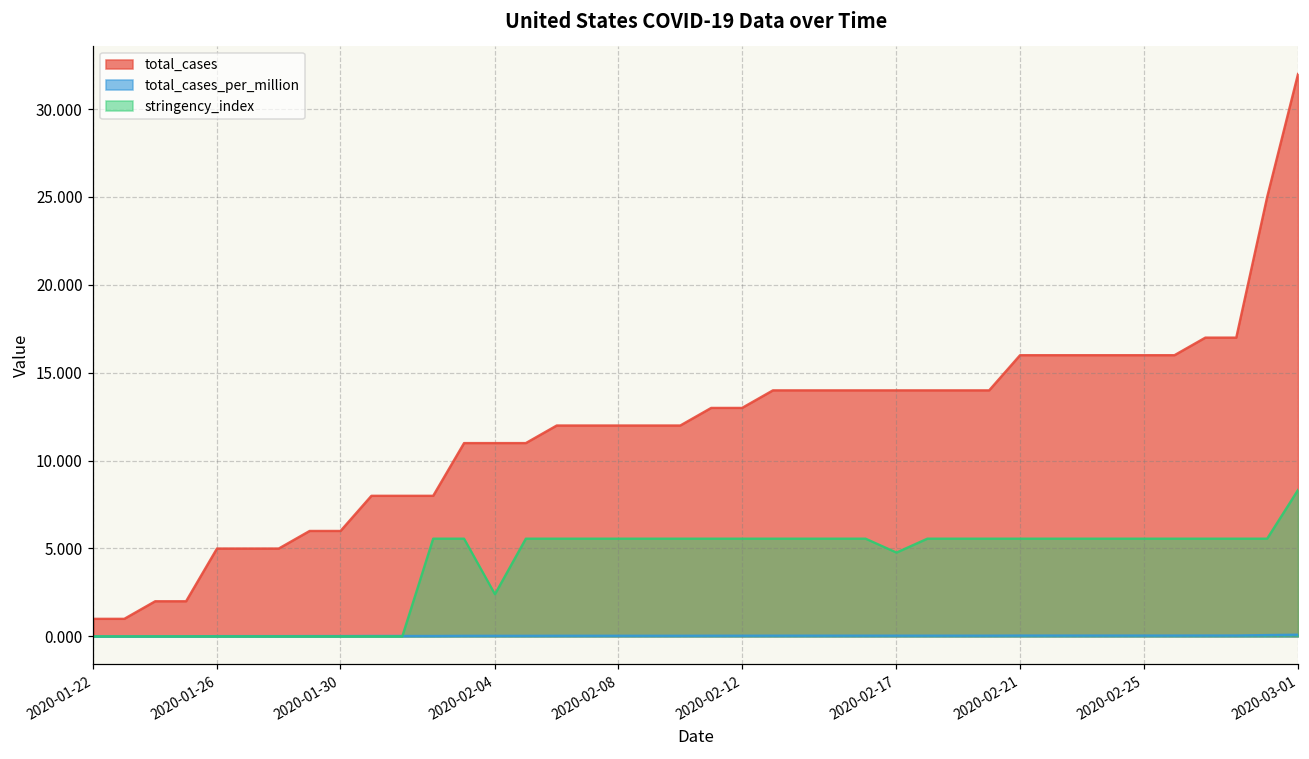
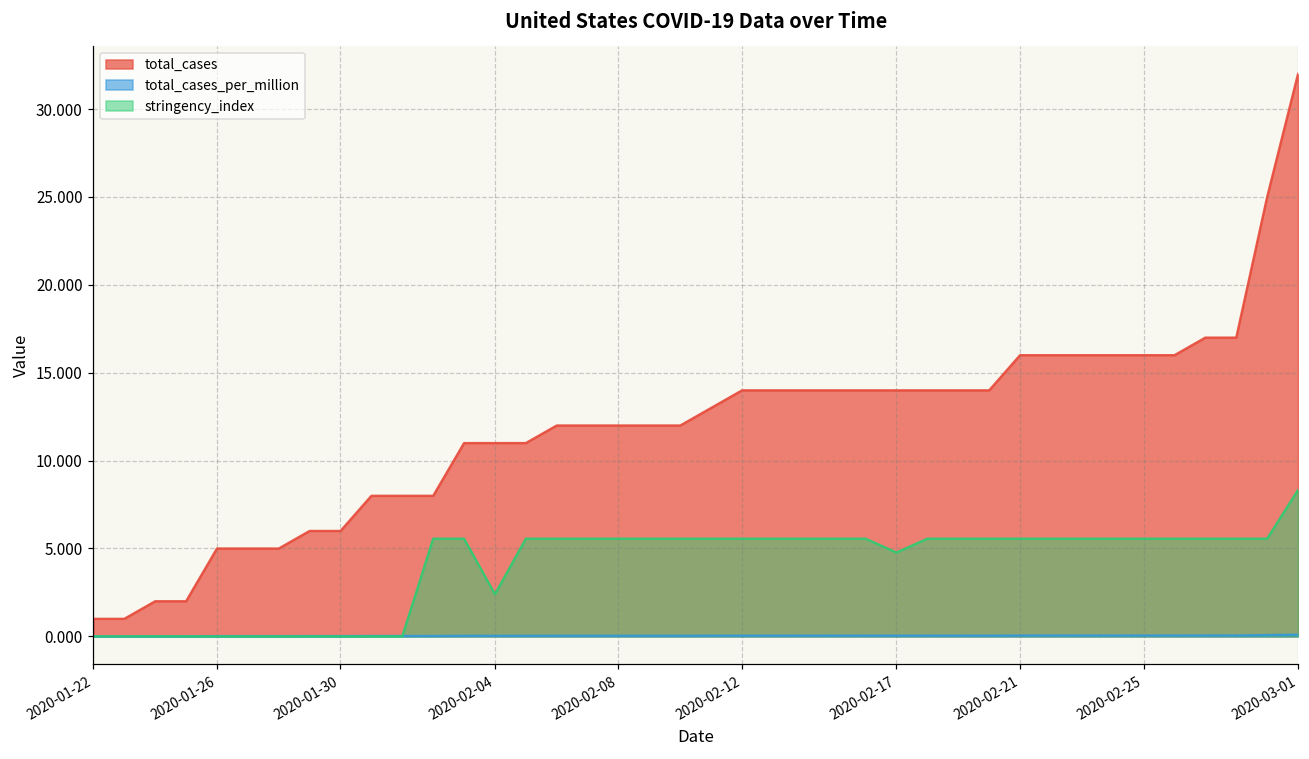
  {
    "total_cases": {
      "2020-01-22": 1,
      "2020-01-26": 5,
      "2020-01-30": 6,
      "2020-02-04": 11,
      "2020-02-08": 12,
-     "2020-02-12": 13,
+     "2020-02-12": 14,
      "2020-02-17": 14,
      "2020-02-21": 16,
      "2020-02-25": 16,
      "2020-03-01": 32
    },
    "total_cases_per_million": {
      "2020-02-04": 0,
      "2020-02-08": 0,
      "2020-02-12": 0,
      "2020-02-17": 0,
      "2020-02-21": 0,
      "2020-02-25": 0,
      "2020-03-01": 0
    },
    "stringency_index": {
      "2020-02-04": 2.4,
      "2020-02-08": 5.6,
      "2020-02-12": 5.6,
      "2020-02-17": 4.8,
      "2020-02-21": 5.6,
      "2020-02-25": 5.6,
      "2020-03-01": 8.3
    }
  }
